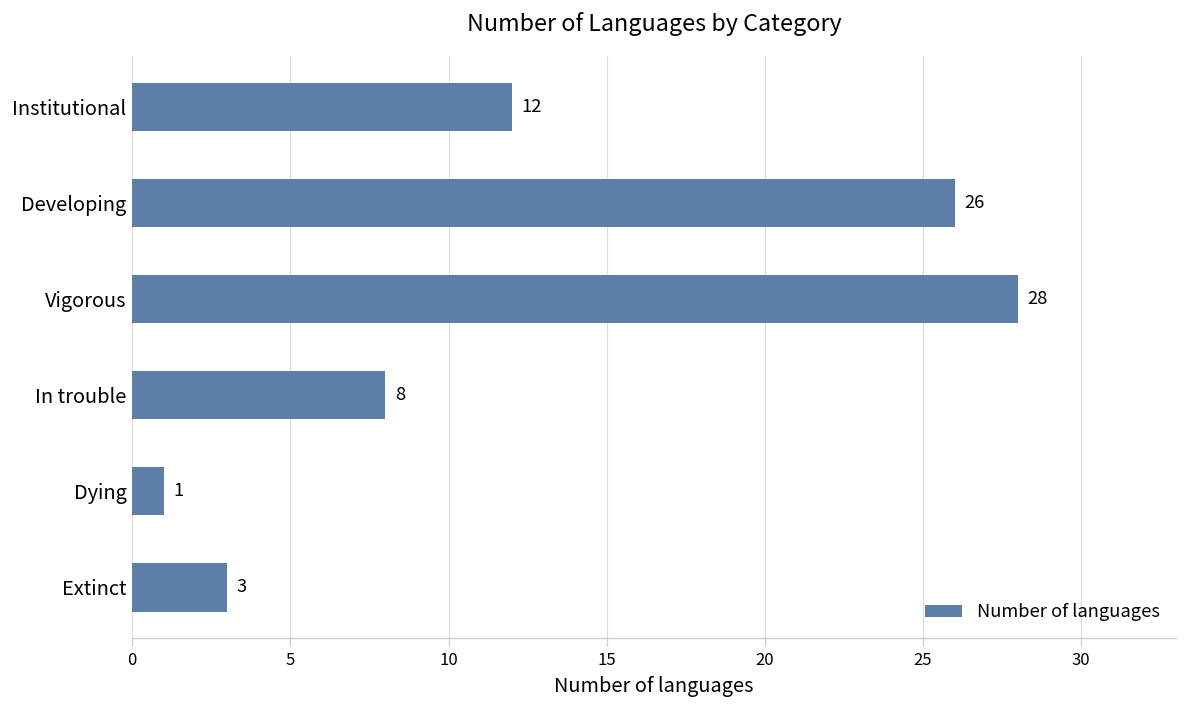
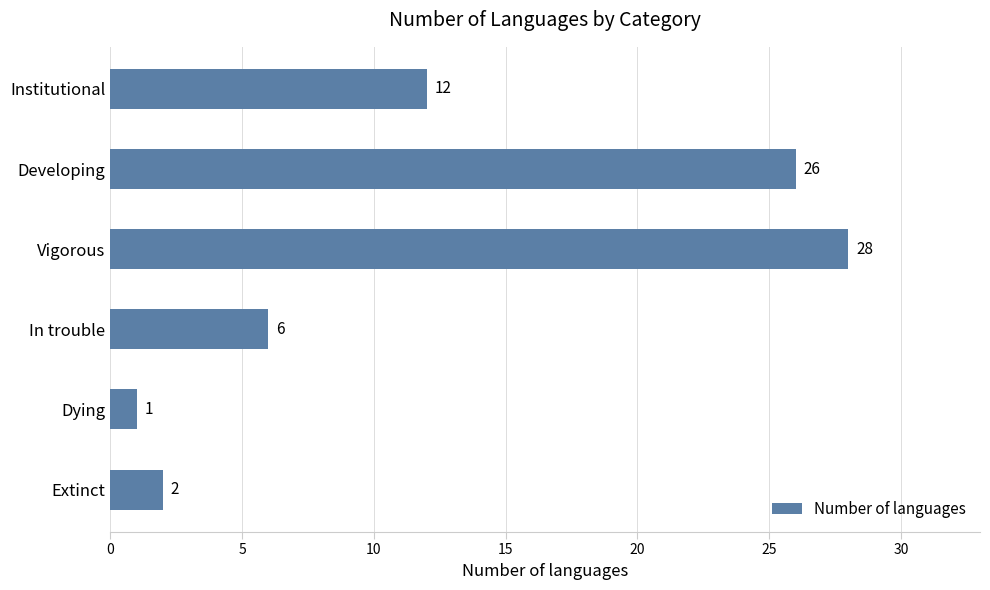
  {
    "Institutional": 12,
    "Developing": 26,
    "Vigorous": 28,
-   "In trouble": 8,
+   "In trouble": 6,
    "Dying": 1,
-   "Extinct": 3
+   "Extinct": 2
  }
